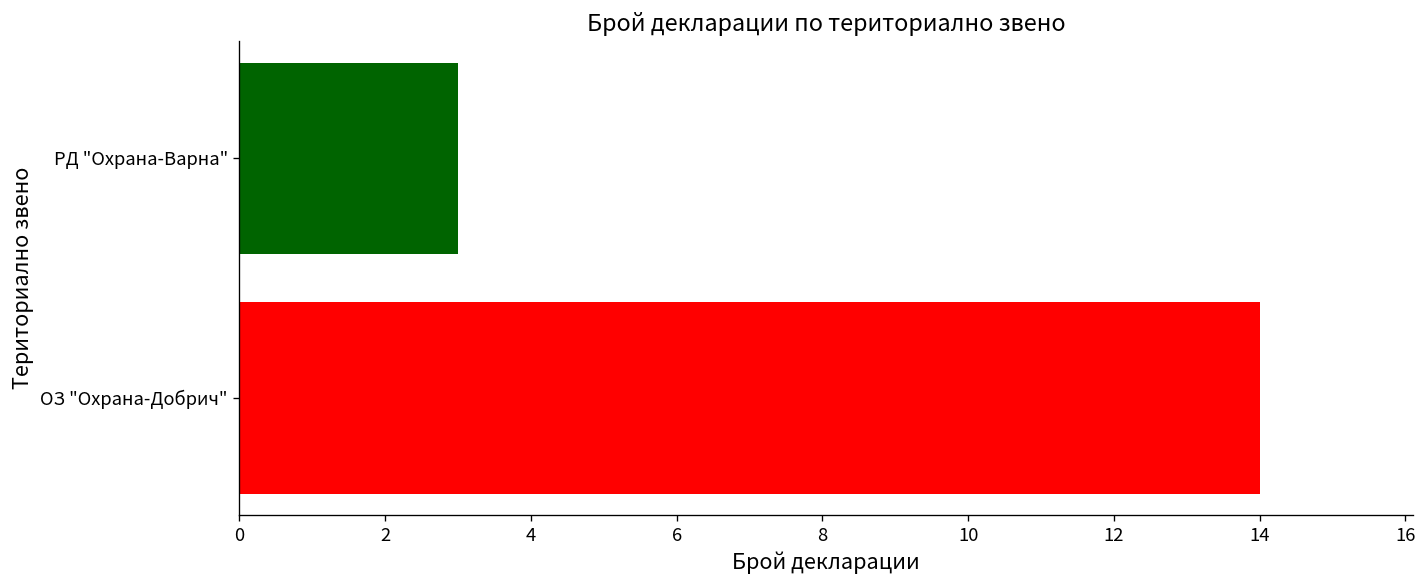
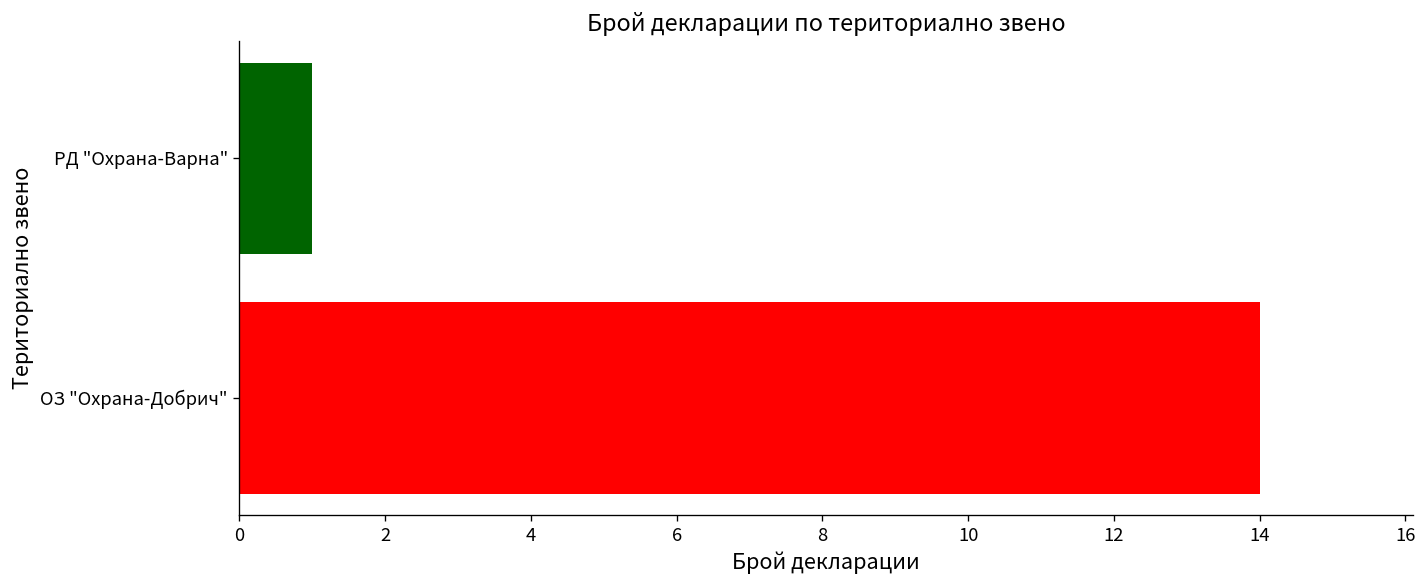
  {
-   "РД \"Охрана-Варна\"": 3,
+   "РД \"Охрана-Варна\"": 1,
    "ОЗ \"Охрана-Добрич\"": 14
  }
